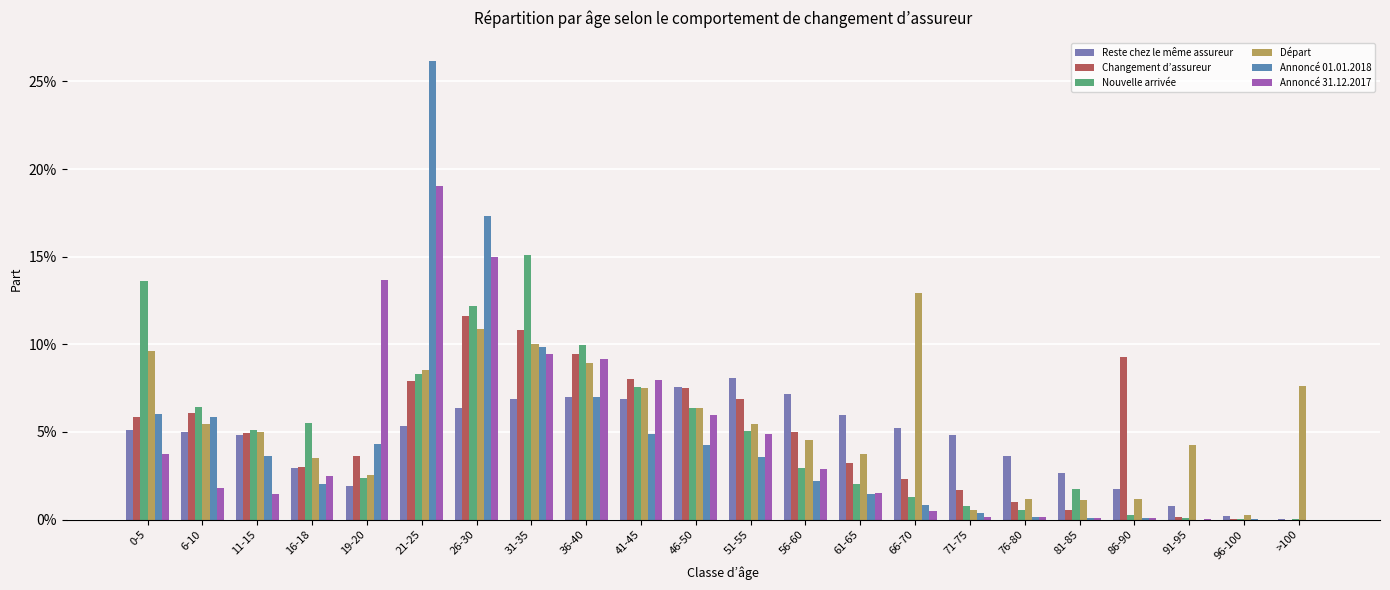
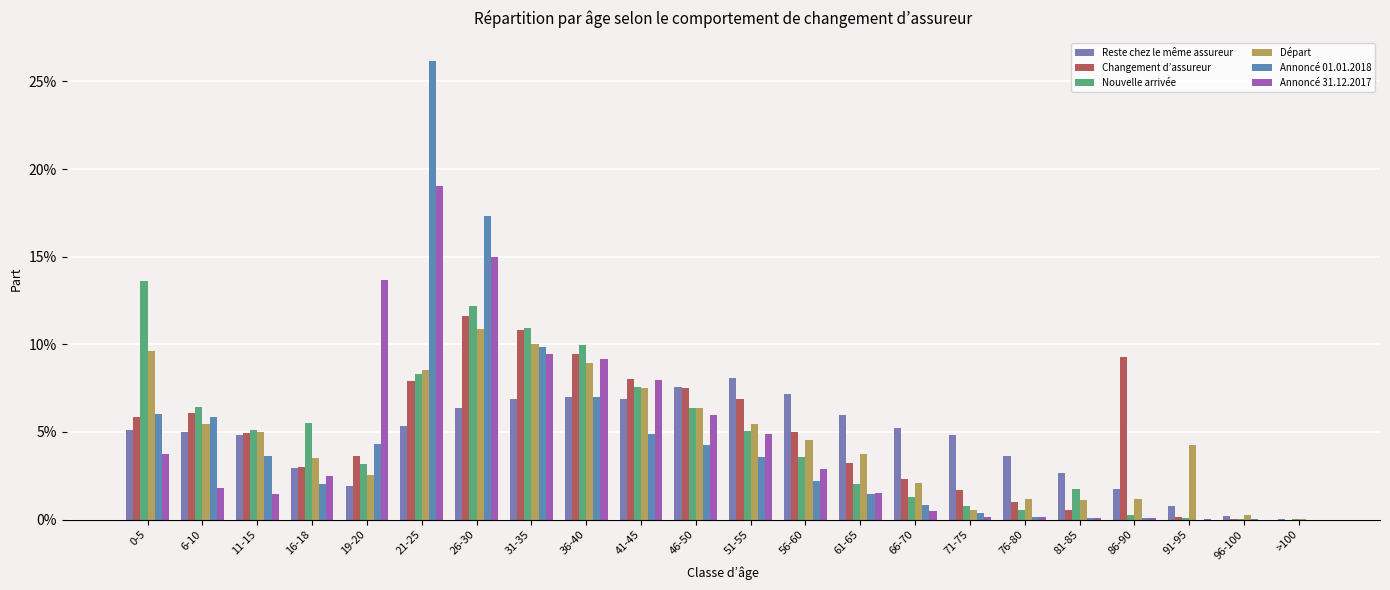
  {
    "Changement d’assureur": {
      "0-5": "5.9%",
      "6-10": "6.1%",
      "11-15": "5.0%",
      "16-18": "3.0%",
      "19-20": "3.6%",
      "21-25": "7.9%",
      "26-30": "11.6%",
      "31-35": "10.8%",
      "36-40": "9.5%",
      "41-45": "8.0%",
      "46-50": "7.5%",
      "51-55": "6.9%",
      "56-60": "5.0%",
      "61-65": "3.2%",
      "66-70": "2.3%",
      "71-75": "1.7%",
      "76-80": "1.0%",
      "81-85": "0.6%",
      "86-90": "9.3%"
    },
    "Nouvelle arrivée": {
      "0-5": "13.6%",
      "6-10": "6.4%",
      "11-15": "5.1%",
      "16-18": "5.5%",
-     "19-20": "2.4%",
+     "19-20": "3.1%",
      "21-25": "8.3%",
      "26-30": "12.2%",
-     "31-35": "15.1%",
+     "31-35": "11.0%",
      "36-40": "10.0%",
      "41-45": "7.6%",
      "46-50": "6.4%",
      "51-55": "5.0%",
-     "56-60": "2.9%",
+     "56-60": "3.6%",
      "61-65": "2.0%",
      "66-70": "1.3%",
      "71-75": "0.8%",
      "76-80": "0.6%",
      "81-85": "1.8%",
      "86-90": "0.2%"
    },
    "Départ": {
      "0-5": "9.6%",
      "6-10": "5.4%",
      "11-15": "5.0%",
      "16-18": "3.5%",
      "19-20": "2.5%",
      "21-25": "8.5%",
      "26-30": "10.9%",
      "31-35": "10.0%",
      "36-40": "8.9%",
      "41-45": "7.5%",
      "46-50": "6.4%",
      "51-55": "5.5%",
      "56-60": "4.6%",
      "61-65": "3.7%",
-     "66-70": "12.9%",
+     "66-70": "2.1%",
      "71-75": "0.6%",
      "76-80": "1.1%",
      "81-85": "1.1%",
      "86-90": "1.2%",
      "91-95": "4.3%",
      "96-100": "0.3%",
-     ">100": "7.6%"
+     ">100": "0.0%"
    }
  }
